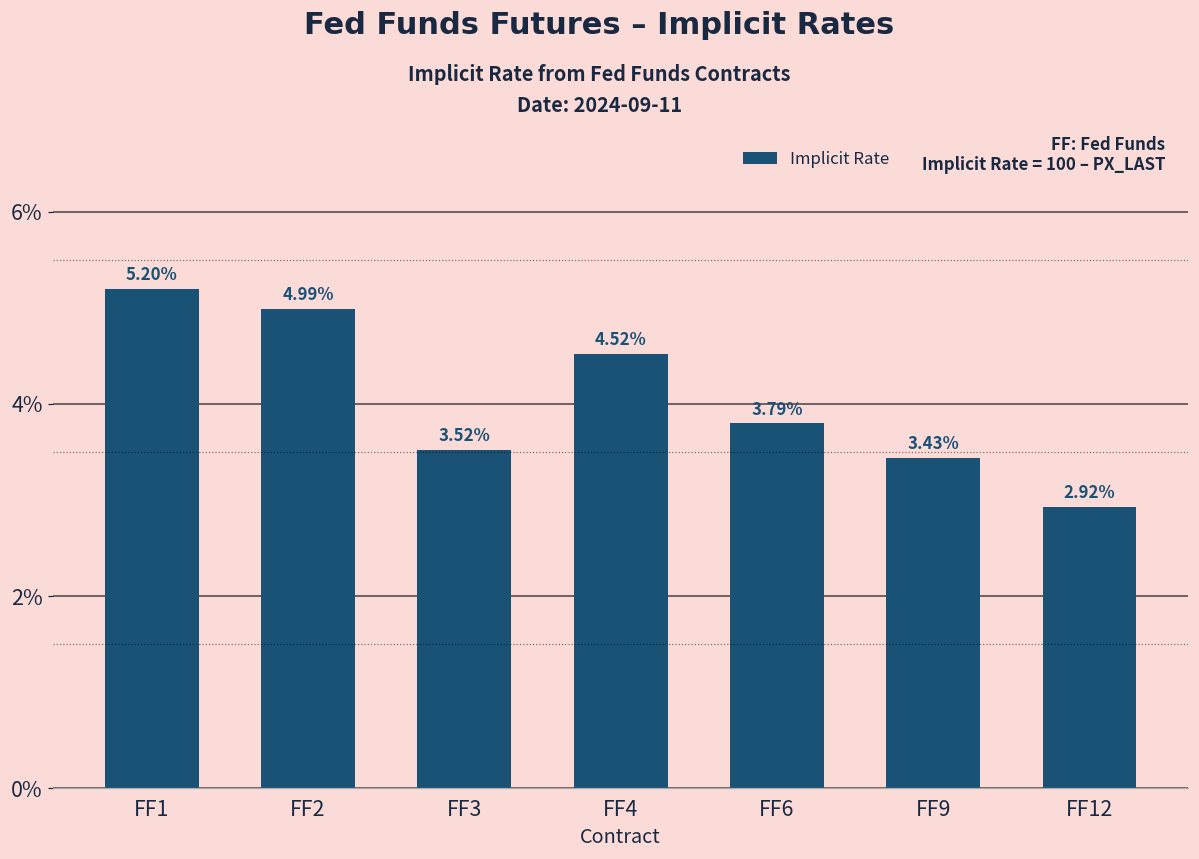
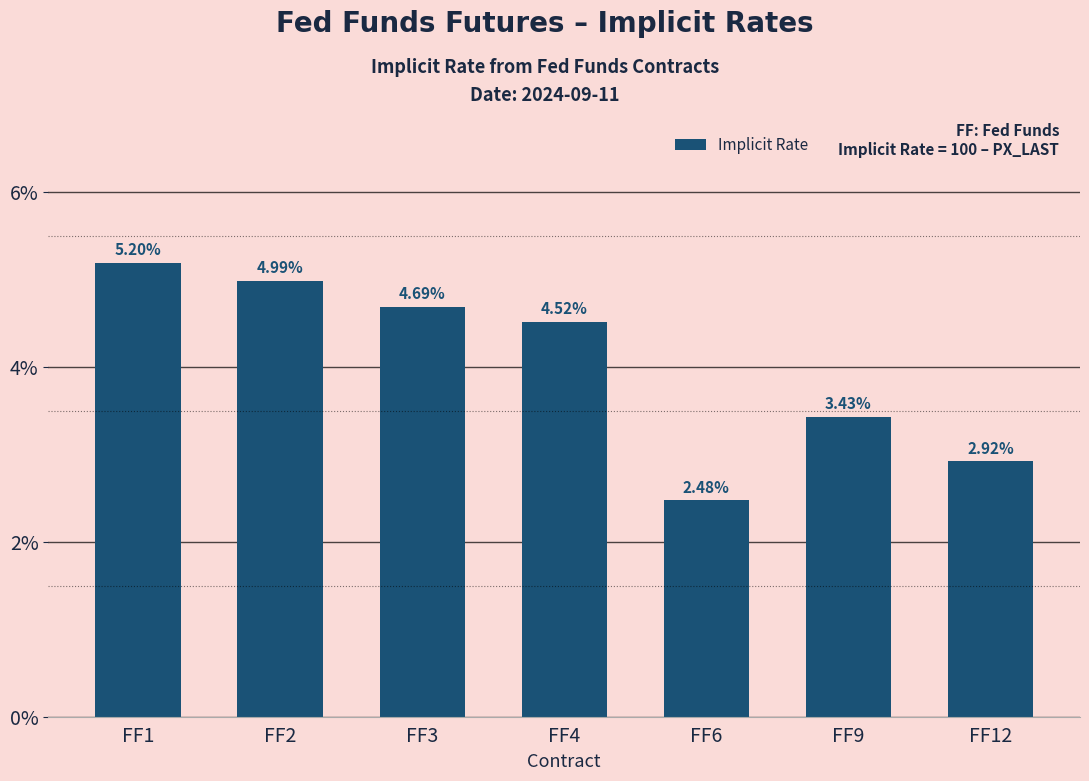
  {
    "FF1": "5.20%",
    "FF2": "4.99%",
-   "FF3": "3.52%",
+   "FF3": "4.69%",
    "FF4": "4.52%",
-   "FF6": "3.79%",
+   "FF6": "2.48%",
    "FF9": "3.43%",
    "FF12": "2.92%"
  }
